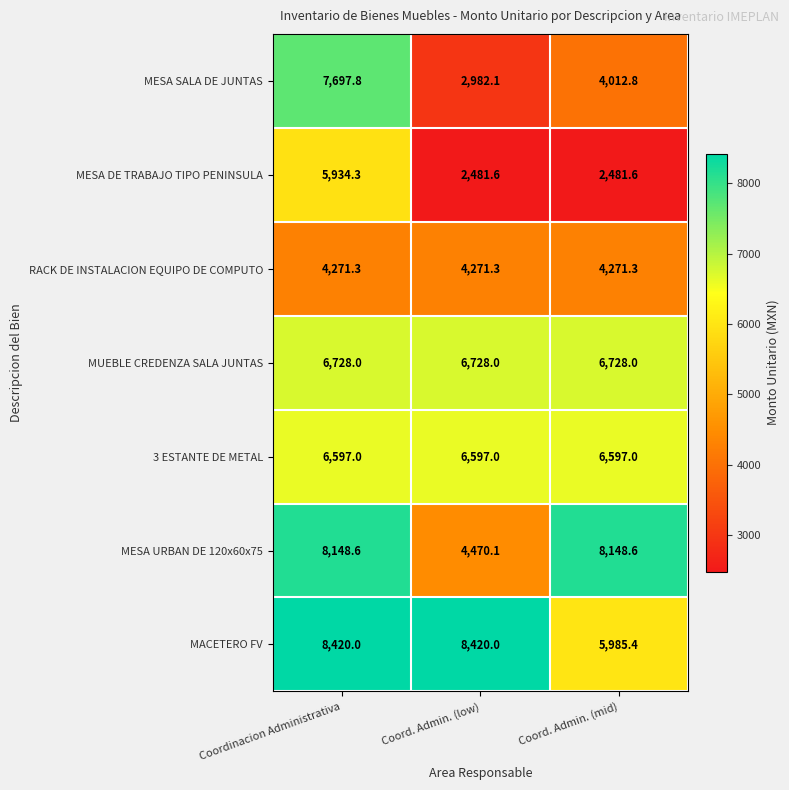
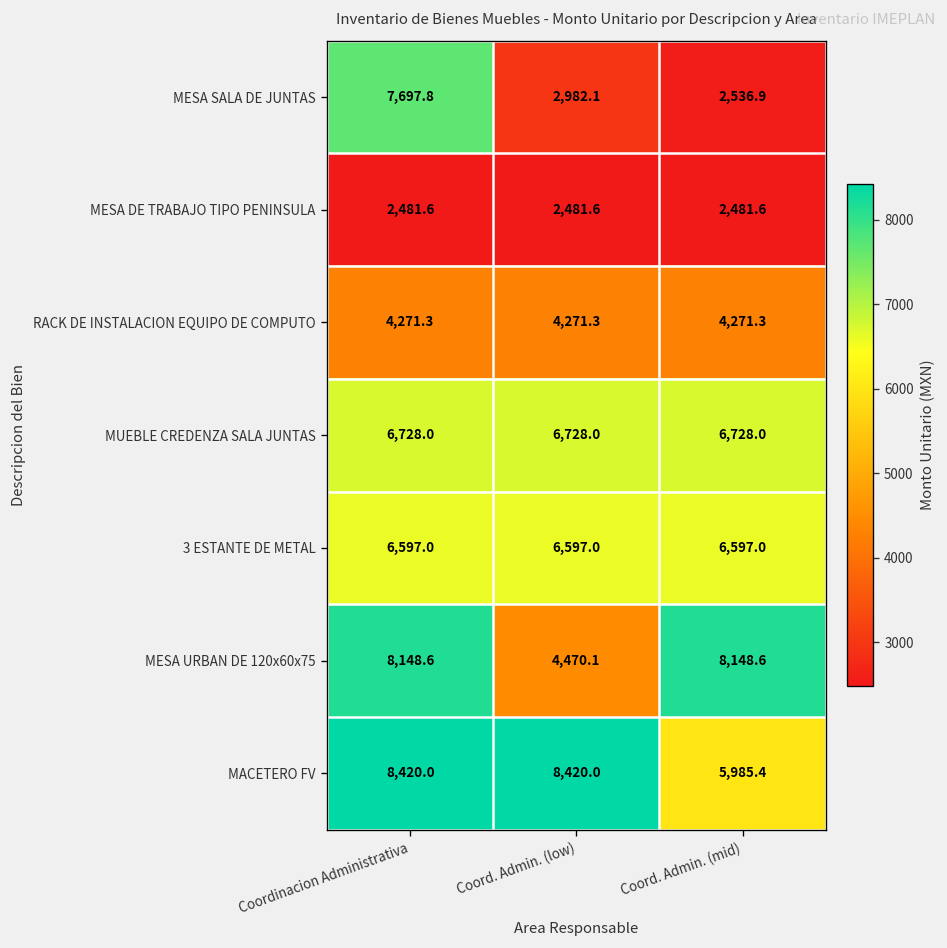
  {
    "MESA SALA DE JUNTAS": {
      "Coordinacion Administrativa": "7,697.8",
      "Coord. Admin. (low)": "2,982.1",
-     "Coord. Admin. (mid)": "4,012.8"
+     "Coord. Admin. (mid)": "2,536.9"
    },
    "MESA DE TRABAJO TIPO PENINSULA": {
-     "Coordinacion Administrativa": "5,934.3",
+     "Coordinacion Administrativa": "2,481.6",
      "Coord. Admin. (low)": "2,481.6",
      "Coord. Admin. (mid)": "2,481.6"
    },
    "RACK DE INSTALACION EQUIPO DE COMPUTO": {
      "Coordinacion Administrativa": "4,271.3",
      "Coord. Admin. (low)": "4,271.3",
      "Coord. Admin. (mid)": "4,271.3"
    },
    "MUEBLE CREDENZA SALA JUNTAS": {
      "Coordinacion Administrativa": "6,728.0",
      "Coord. Admin. (low)": "6,728.0",
      "Coord. Admin. (mid)": "6,728.0"
    },
    "3 ESTANTE DE METAL": {
      "Coordinacion Administrativa": "6,597.0",
      "Coord. Admin. (low)": "6,597.0",
      "Coord. Admin. (mid)": "6,597.0"
    },
    "MESA URBAN DE 120x60x75": {
      "Coordinacion Administrativa": "8,148.6",
      "Coord. Admin. (low)": "4,470.1",
      "Coord. Admin. (mid)": "8,148.6"
    },
    "MACETERO FV": {
      "Coordinacion Administrativa": "8,420.0",
      "Coord. Admin. (low)": "8,420.0",
      "Coord. Admin. (mid)": "5,985.4"
    }
  }
